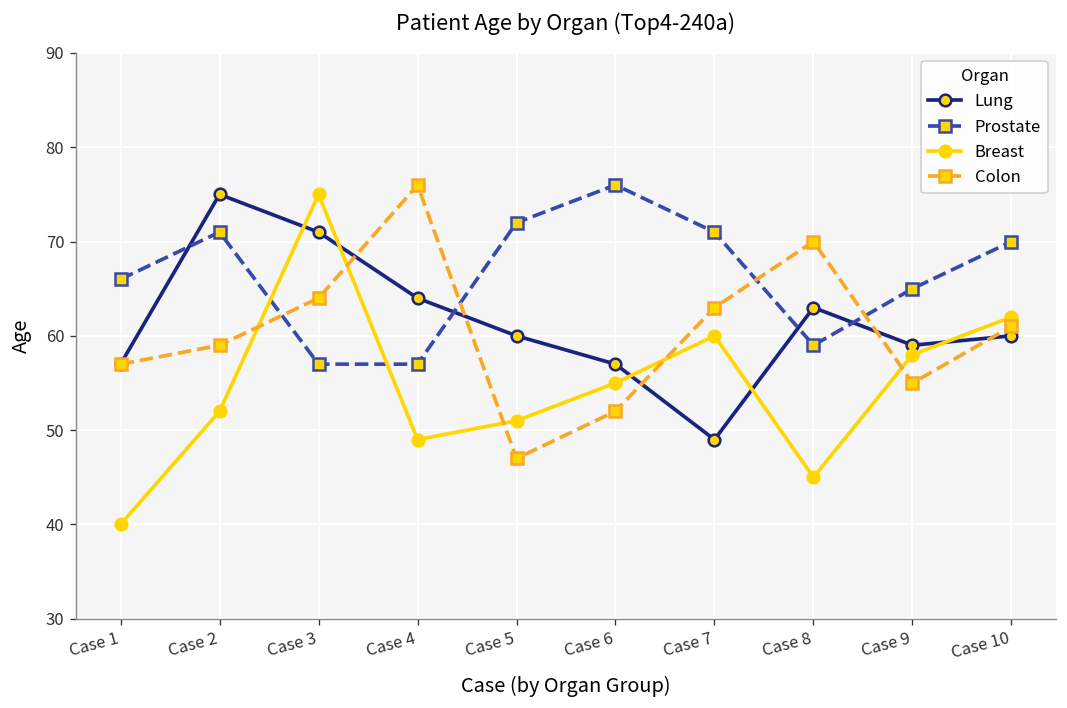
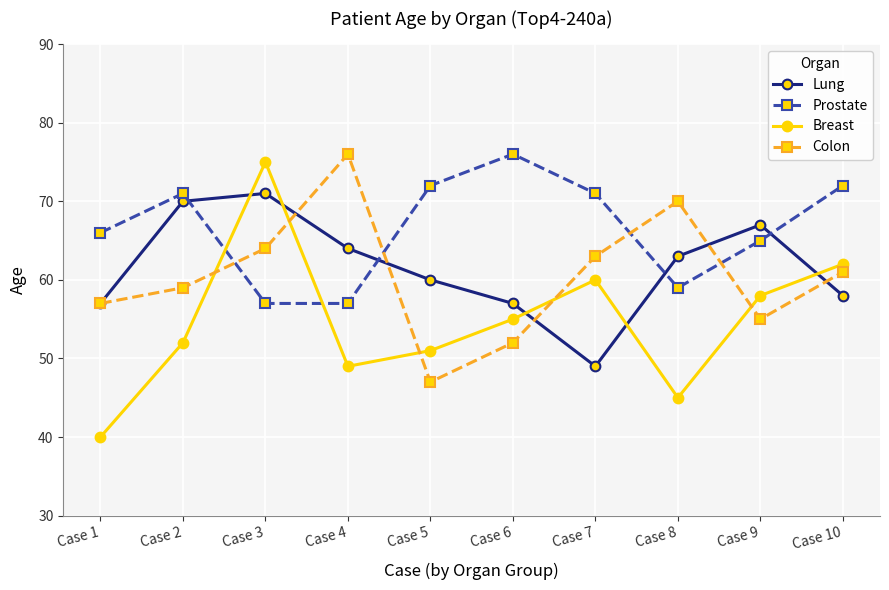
  {
    "Lung": {
-     "Case 2": 75,
+     "Case 2": 70,
      "Case 3": 71,
      "Case 4": 64,
      "Case 5": 60,
      "Case 6": 57,
      "Case 7": 49,
      "Case 8": 63,
-     "Case 9": 59,
-     "Case 10": 60
+     "Case 9": 67,
+     "Case 10": 58
    },
    "Prostate": {
      "Case 1": 66,
      "Case 2": 71,
      "Case 3": 57,
      "Case 4": 57,
      "Case 5": 72,
      "Case 6": 76,
      "Case 7": 71,
      "Case 8": 59,
      "Case 9": 65,
-     "Case 10": 70
+     "Case 10": 72
    }
  }
